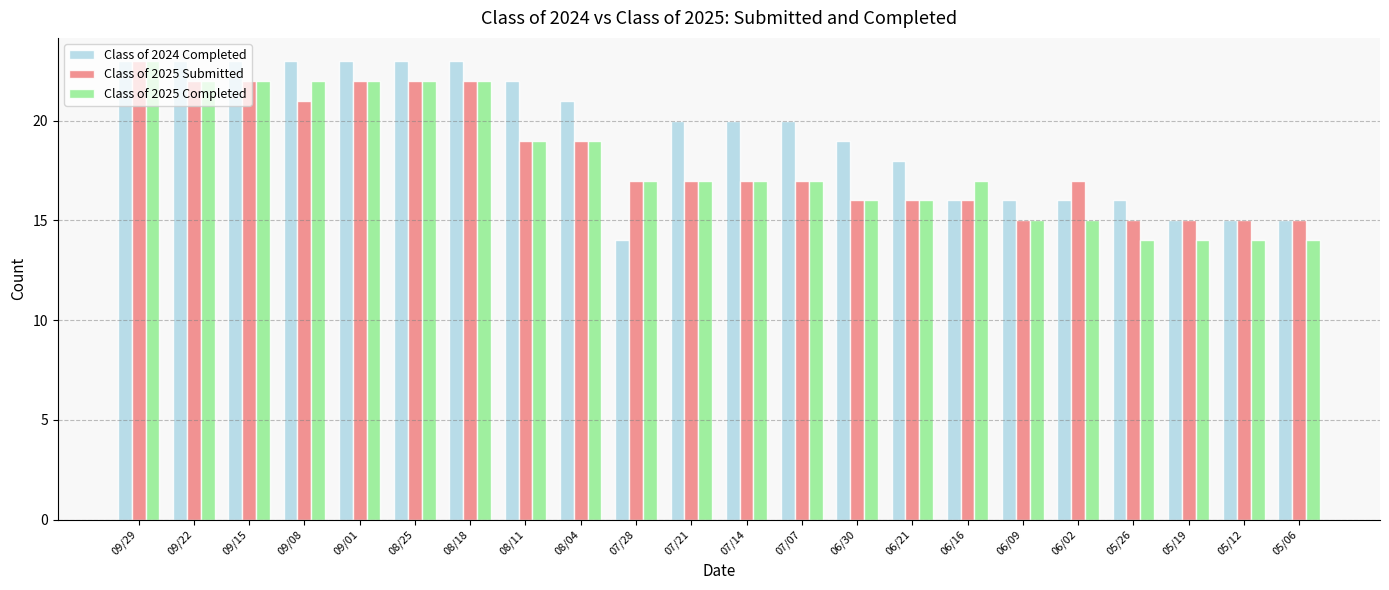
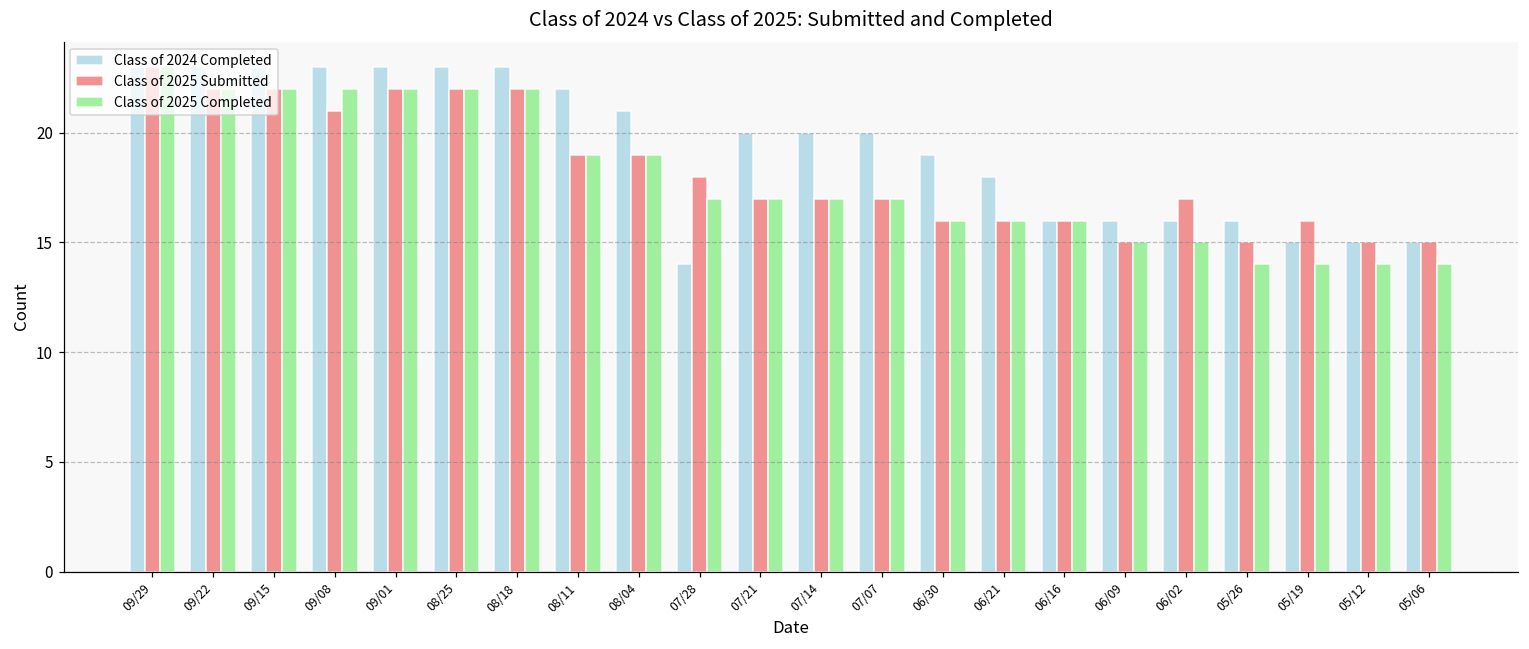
  {
    "Class of 2024 Completed": {
      "09/08": 23,
      "09/01": 23,
      "08/25": 23,
      "08/18": 23,
      "08/11": 22,
      "08/04": 21,
      "07/28": 14,
      "07/21": 20,
      "07/14": 20,
      "07/07": 20,
      "06/30": 19,
      "06/21": 18,
      "06/16": 16,
      "06/09": 16,
      "06/02": 16,
      "05/26": 16,
      "05/19": 15,
      "05/12": 15,
      "05/06": 15
    },
    "Class of 2025 Submitted": {
      "09/08": 21,
      "09/01": 22,
      "08/25": 22,
      "08/18": 22,
      "08/11": 19,
      "08/04": 19,
-     "07/28": 17,
+     "07/28": 18,
      "07/21": 17,
      "07/14": 17,
      "07/07": 17,
      "06/30": 16,
      "06/21": 16,
      "06/16": 16,
      "06/09": 15,
      "06/02": 17,
      "05/26": 15,
-     "05/19": 15,
+     "05/19": 16,
      "05/12": 15,
      "05/06": 15
    },
    "Class of 2025 Completed": {
      "09/15": 22,
      "09/08": 22,
      "09/01": 22,
      "08/25": 22,
      "08/18": 22,
      "08/11": 19,
      "08/04": 19,
      "07/28": 17,
      "07/21": 17,
      "07/14": 17,
      "07/07": 17,
      "06/30": 16,
      "06/21": 16,
-     "06/16": 17,
+     "06/16": 16,
      "06/09": 15,
      "06/02": 15,
      "05/26": 14,
      "05/19": 14,
      "05/12": 14,
      "05/06": 14
    }
  }
